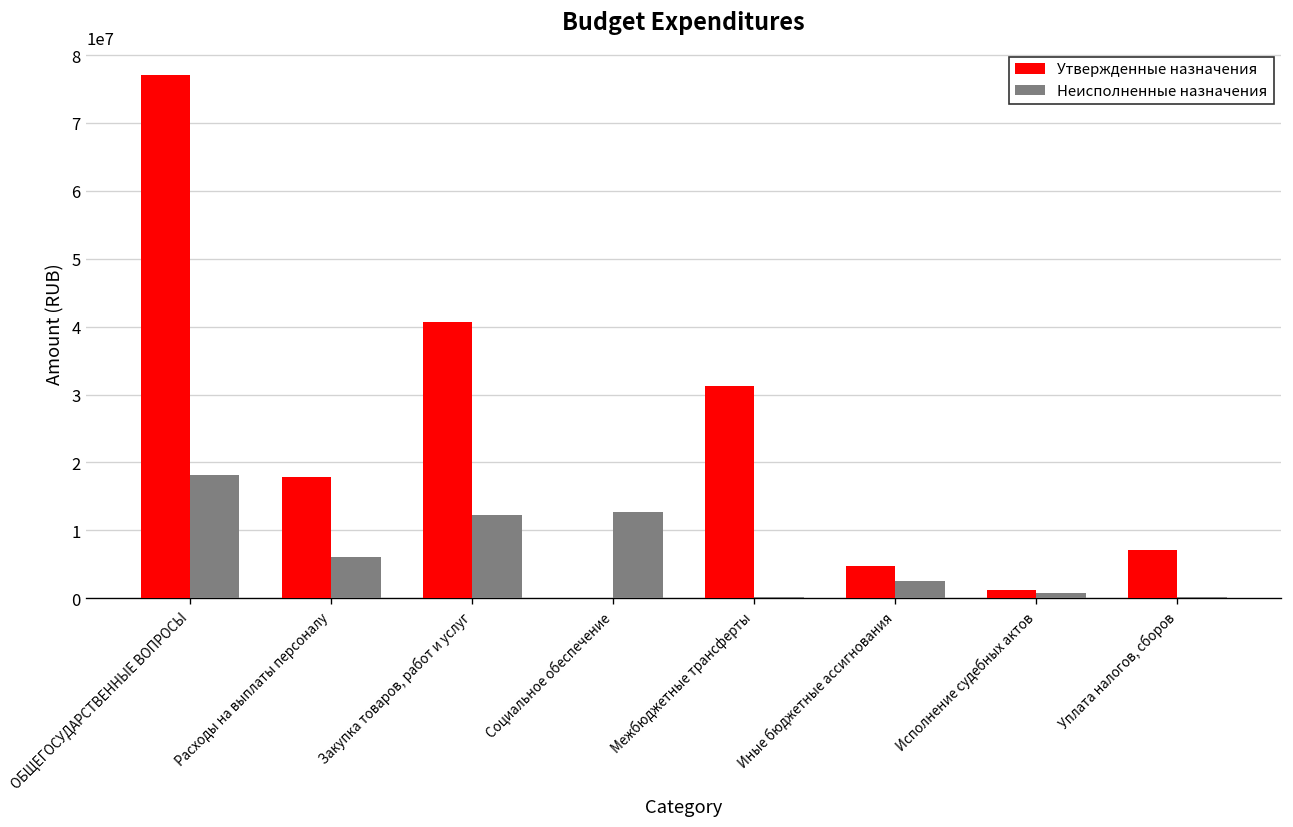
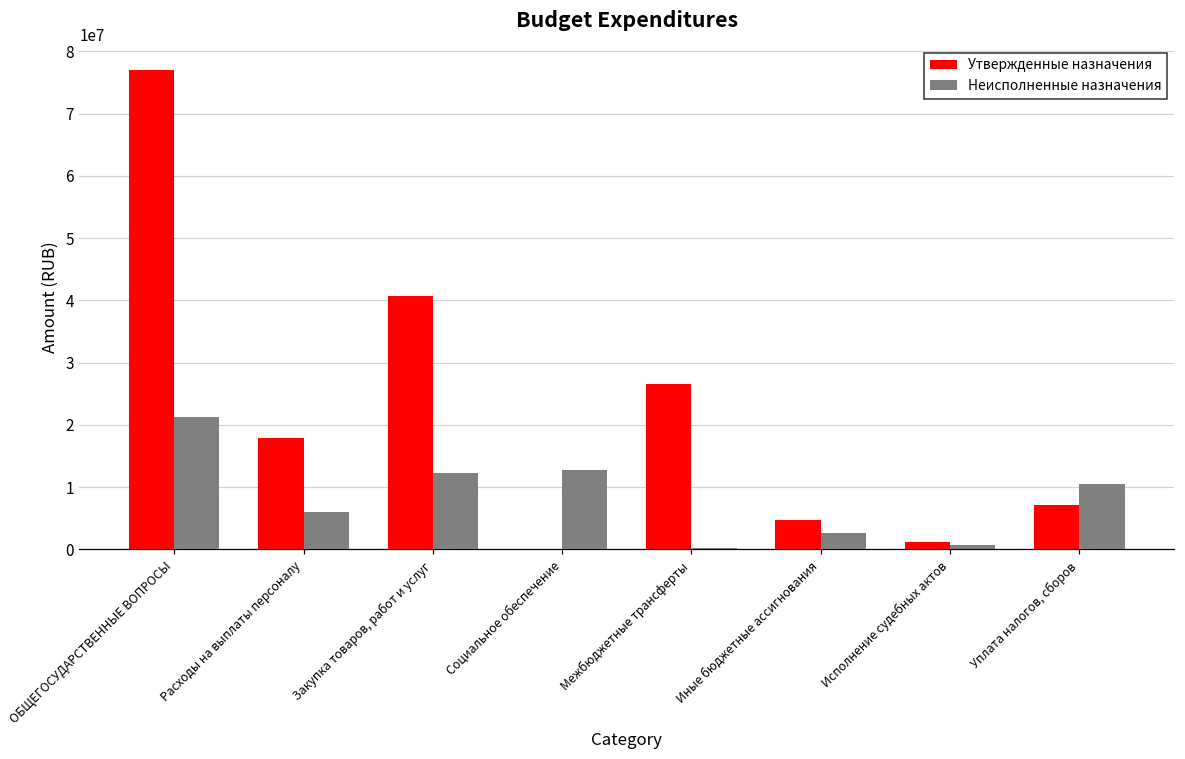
  {
    "Утвержденные назначения": {
      "ОБЩЕГОСУДАРСТВЕННЫЕ ВОПРОСЫ": 77000000,
      "Расходы на выплаты персоналу": 18000000,
      "Закупка товаров, работ и услуг": 41000000,
-     "Межбюджетные трансферты": 31000000,
+     "Межбюджетные трансферты": 27000000,
      "Иные бюджетные ассигнования": 5000000,
      "Исполнение судебных актов": 1000000,
      "Уплата налогов, сборов": 7000000
    },
    "Неисполненные назначения": {
-     "ОБЩЕГОСУДАРСТВЕННЫЕ ВОПРОСЫ": 18000000,
+     "ОБЩЕГОСУДАРСТВЕННЫЕ ВОПРОСЫ": 21000000,
      "Расходы на выплаты персоналу": 6000000,
      "Закупка товаров, работ и услуг": 12000000,
      "Социальное обеспечение": 13000000,
      "Иные бюджетные ассигнования": 3000000,
      "Исполнение судебных актов": 1000000,
-     "Уплата налогов, сборов": 0
+     "Уплата налогов, сборов": 11000000
    }
  }
